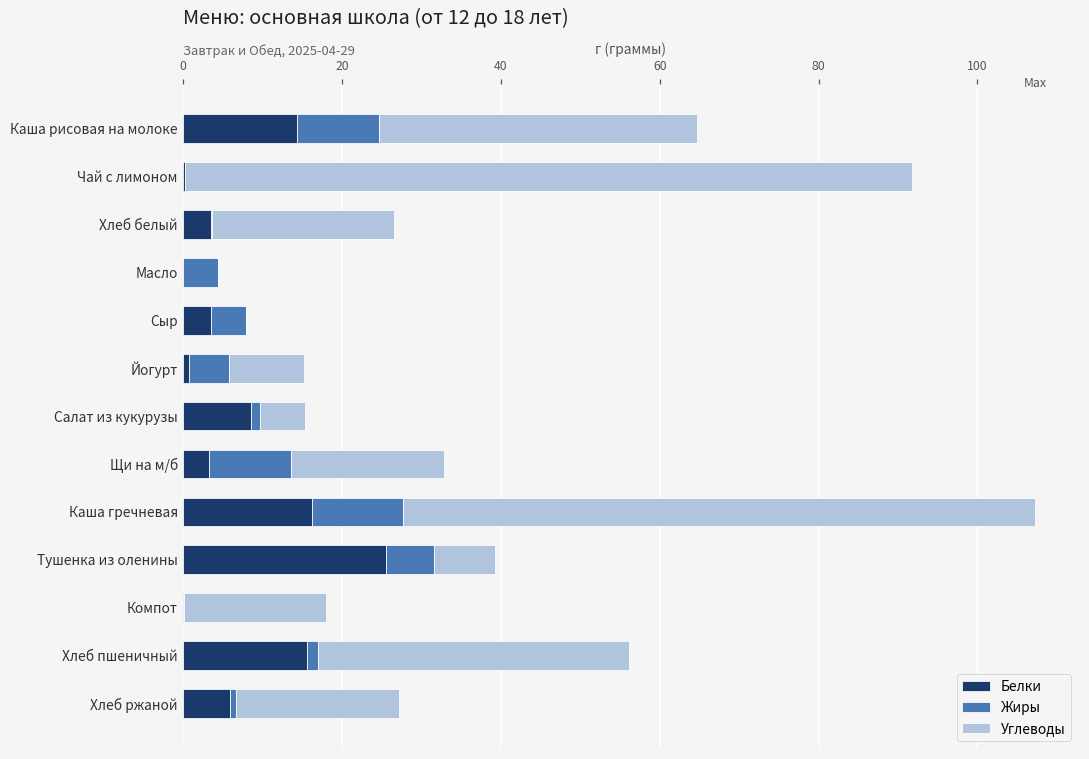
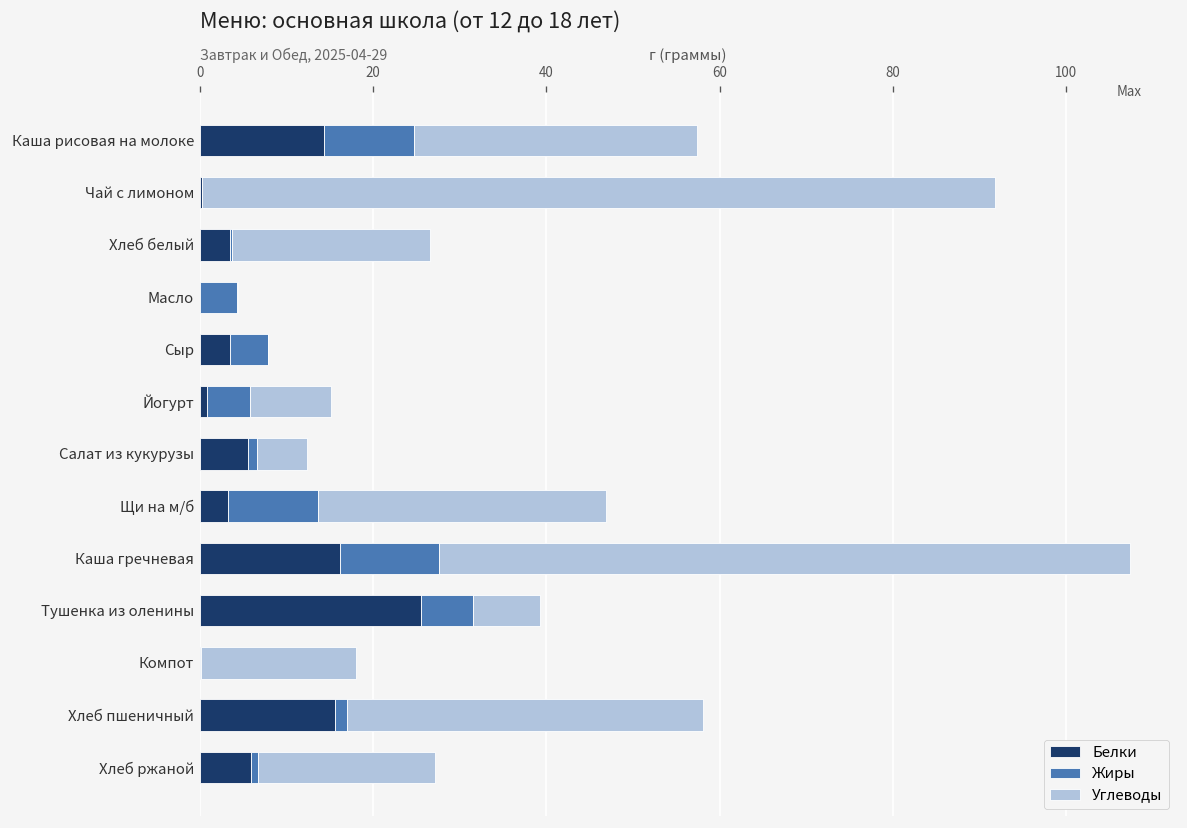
  {
    "Белки": {
      "Каша рисовая на молоке": 14,
      "Хлеб белый": 4,
      "Сыр": 3,
      "Йогурт": 1,
-     "Салат из кукурузы": 9,
+     "Салат из кукурузы": 6,
      "Щи на м/б": 3,
      "Каша гречневая": 16,
      "Тушенка из оленины": 26,
      "Хлеб пшеничный": 16,
      "Хлеб ржаной": 6
    },
    "Жиры": {
      "Каша рисовая на молоке": 10,
      "Масло": 4,
      "Сыр": 4,
      "Йогурт": 5,
      "Салат из кукурузы": 1,
      "Щи на м/б": 10,
      "Каша гречневая": 11,
      "Тушенка из оленины": 6,
      "Хлеб пшеничный": 1,
      "Хлеб ржаной": 1
    },
    "Углеводы": {
-     "Каша рисовая на молоке": 40,
+     "Каша рисовая на молоке": 33,
      "Чай с лимоном": 92,
      "Хлеб белый": 23,
      "Сыр": 0,
      "Йогурт": 9,
      "Салат из кукурузы": 6,
-     "Щи на м/б": 19,
+     "Щи на м/б": 33,
      "Каша гречневая": 80,
      "Тушенка из оленины": 8,
      "Компот": 18,
-     "Хлеб пшеничный": 39,
+     "Хлеб пшеничный": 41,
      "Хлеб ржаной": 21
    }
  }
